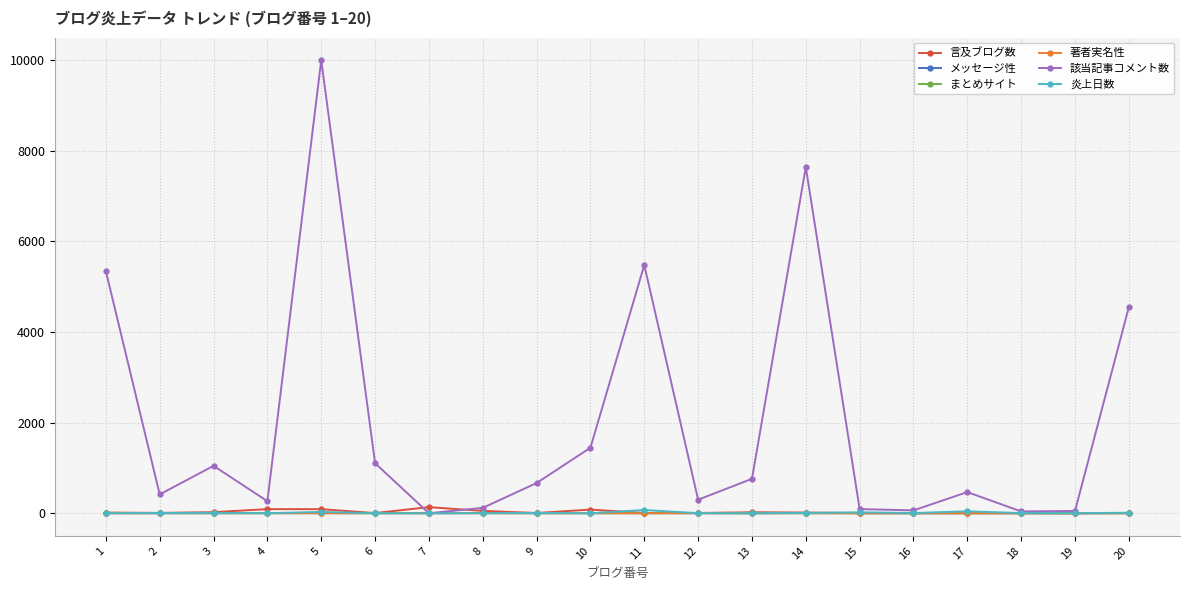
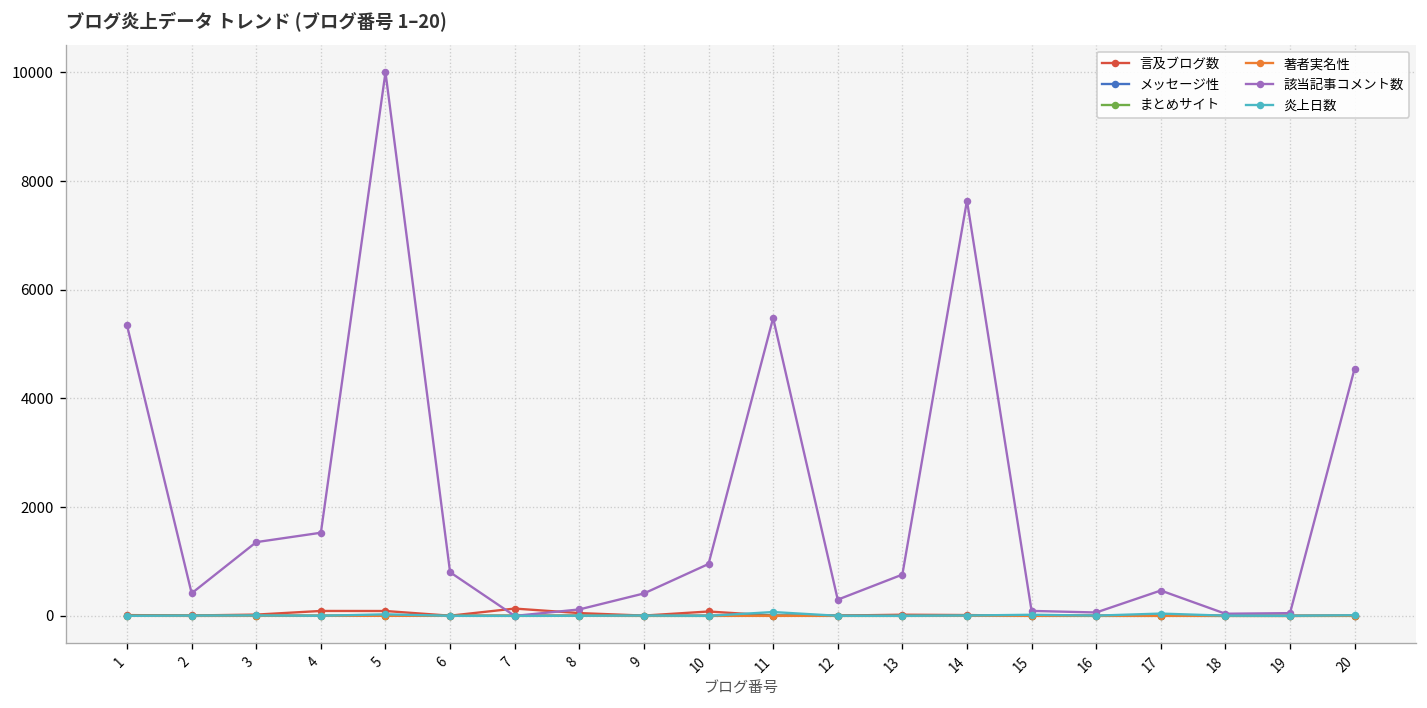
  {
    "該当記事コメント数": {
      "1": 5300,
      "2": 400,
-     "3": 1000,
-     "4": 300,
+     "3": 1400,
+     "4": 1500,
      "5": 10000,
-     "6": 1100,
+     "6": 800,
      "8": 100,
-     "9": 700,
-     "10": 1400,
+     "9": 400,
+     "10": 1000,
      "11": 5500,
      "12": 300,
      "13": 800,
      "14": 7600,
      "15": 100,
      "16": 100,
      "17": 500,
      "20": 4600
    },
    "炎上日数": {
      "11": 100
    }
  }
